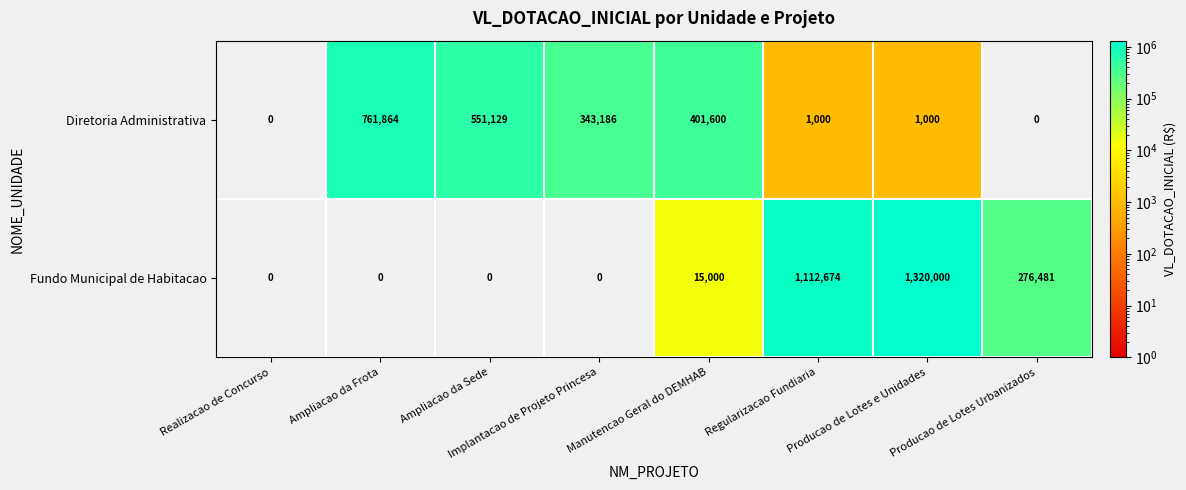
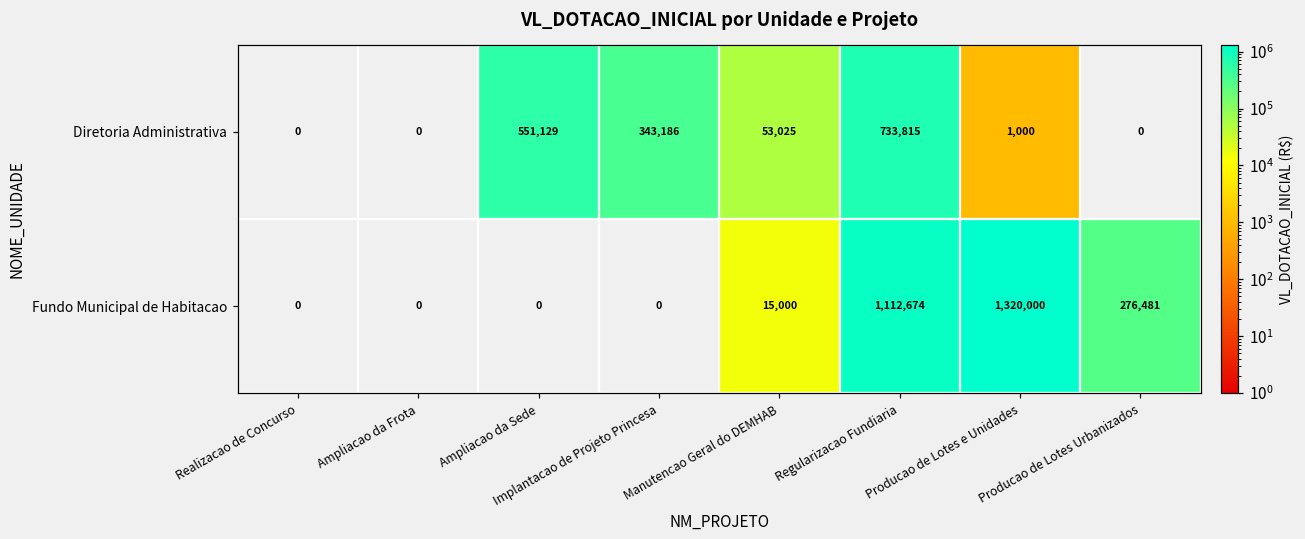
  {
    "Diretoria Administrativa": {
      "Realizacao de Concurso": "0",
-     "Ampliacao da Frota": "761,864",
+     "Ampliacao da Frota": "0",
      "Ampliacao da Sede": "551,129",
      "Implantacao de Projeto Princesa": "343,186",
-     "Manutencao Geral do DEMHAB": "401,600",
-     "Regularizacao Fundiaria": "1,000",
+     "Manutencao Geral do DEMHAB": "53,025",
+     "Regularizacao Fundiaria": "733,815",
      "Producao de Lotes e Unidades": "1,000",
      "Producao de Lotes Urbanizados": "0"
    },
    "Fundo Municipal de Habitacao": {
      "Realizacao de Concurso": "0",
      "Ampliacao da Frota": "0",
      "Ampliacao da Sede": "0",
      "Implantacao de Projeto Princesa": "0",
      "Manutencao Geral do DEMHAB": "15,000",
      "Regularizacao Fundiaria": "1,112,674",
      "Producao de Lotes e Unidades": "1,320,000",
      "Producao de Lotes Urbanizados": "276,481"
    }
  }
